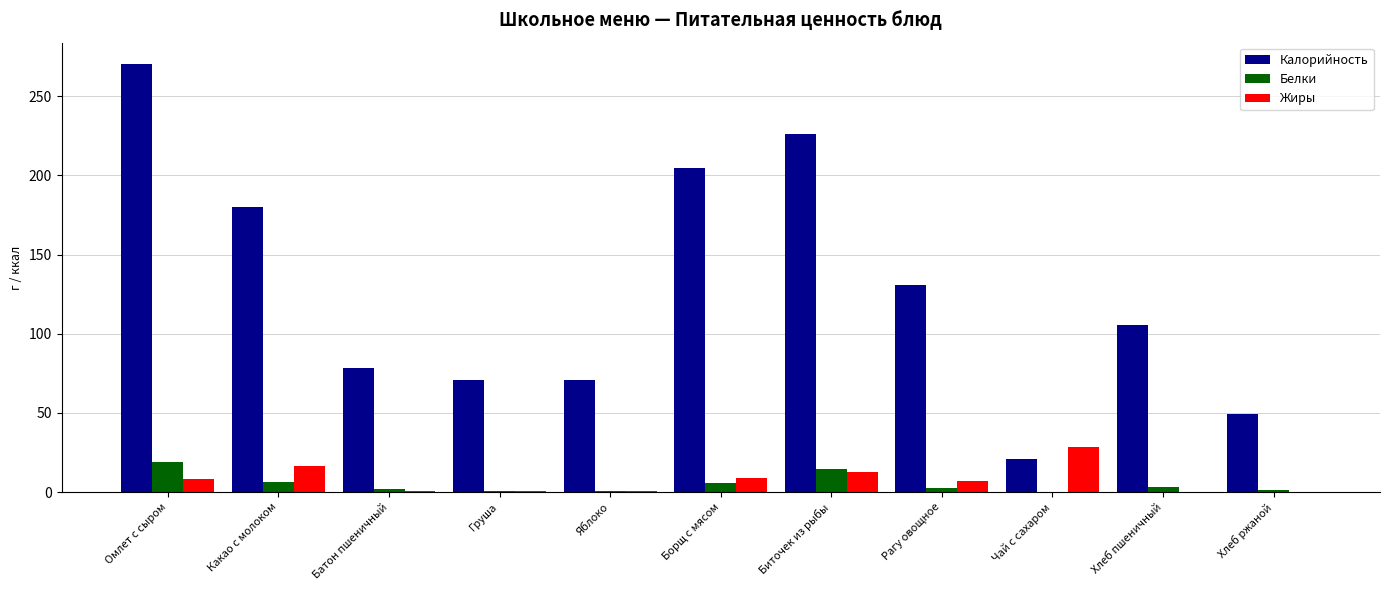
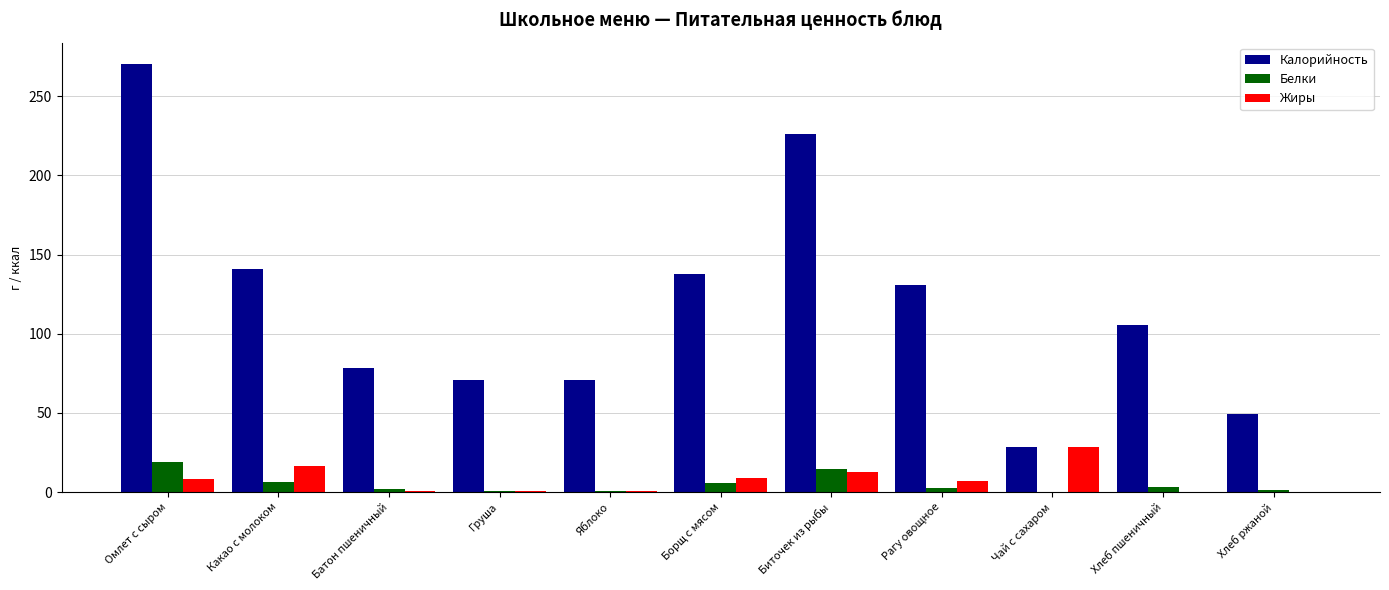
  {
    "Калорийность": {
      "Омлет с сыром": 270,
-     "Какао с молоком": 180,
+     "Какао с молоком": 141,
      "Батон пшеничный": 79,
      "Груша": 71,
      "Яблоко": 71,
-     "Борщ с мясом": 205,
+     "Борщ с мясом": 138,
      "Биточек из рыбы": 226,
      "Рагу овощное": 131,
-     "Чай с сахаром": 21,
+     "Чай с сахаром": 29,
      "Хлеб пшеничный": 106,
      "Хлеб ржаной": 50
    },
    "Белки": {
      "Омлет с сыром": 19,
      "Какао с молоком": 7,
      "Батон пшеничный": 2,
      "Борщ с мясом": 6,
      "Биточек из рыбы": 15,
      "Рагу овощное": 2,
      "Чай с сахаром": 0,
      "Хлеб пшеничный": 3,
      "Хлеб ржаной": 2
    },
    "Жиры": {
      "Омлет с сыром": 9,
      "Какао с молоком": 17,
      "Борщ с мясом": 9,
      "Биточек из рыбы": 13,
      "Рагу овощное": 7,
      "Чай с сахаром": 29
    }
  }
